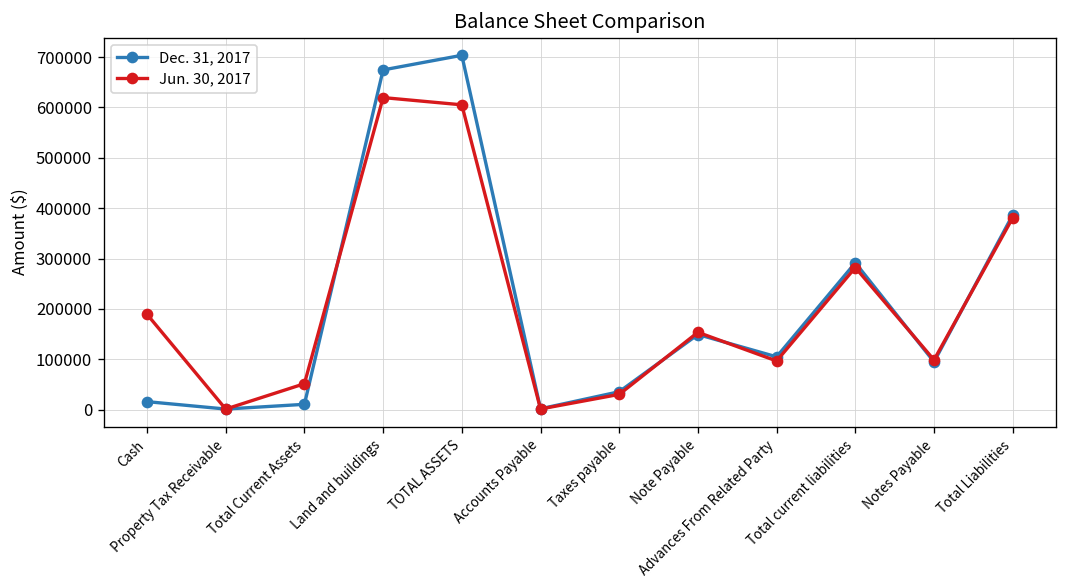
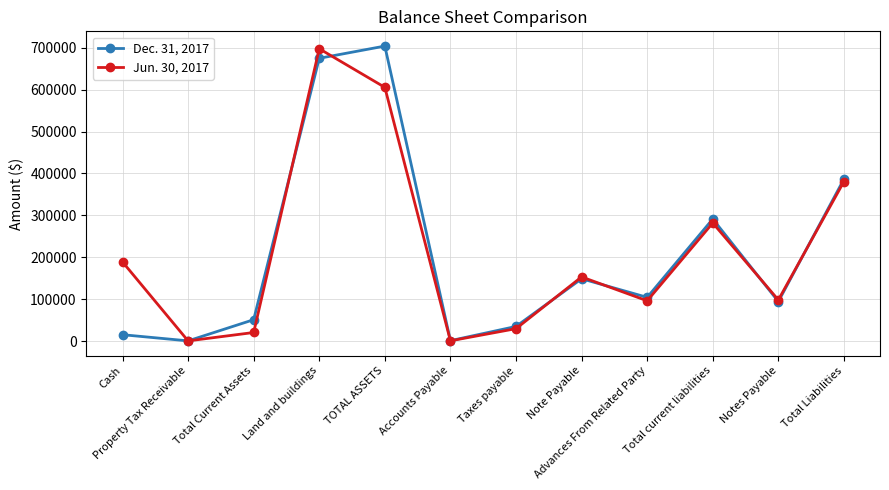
  {
    "Dec. 31, 2017": {
      "Cash": 20000,
-     "Total Current Assets": 10000,
+     "Total Current Assets": 50000,
      "Land and buildings": 670000,
      "TOTAL ASSETS": 700000,
      "Advances From Related Party": 100000,
      "Total current liabilities": 290000
    },
    "Jun. 30, 2017": {
      "Cash": 190000,
-     "Total Current Assets": 50000,
-     "Land and buildings": 620000,
+     "Total Current Assets": 20000,
+     "Land and buildings": 700000,
      "TOTAL ASSETS": 610000,
      "Advances From Related Party": 100000,
      "Total current liabilities": 280000
    }
  }
